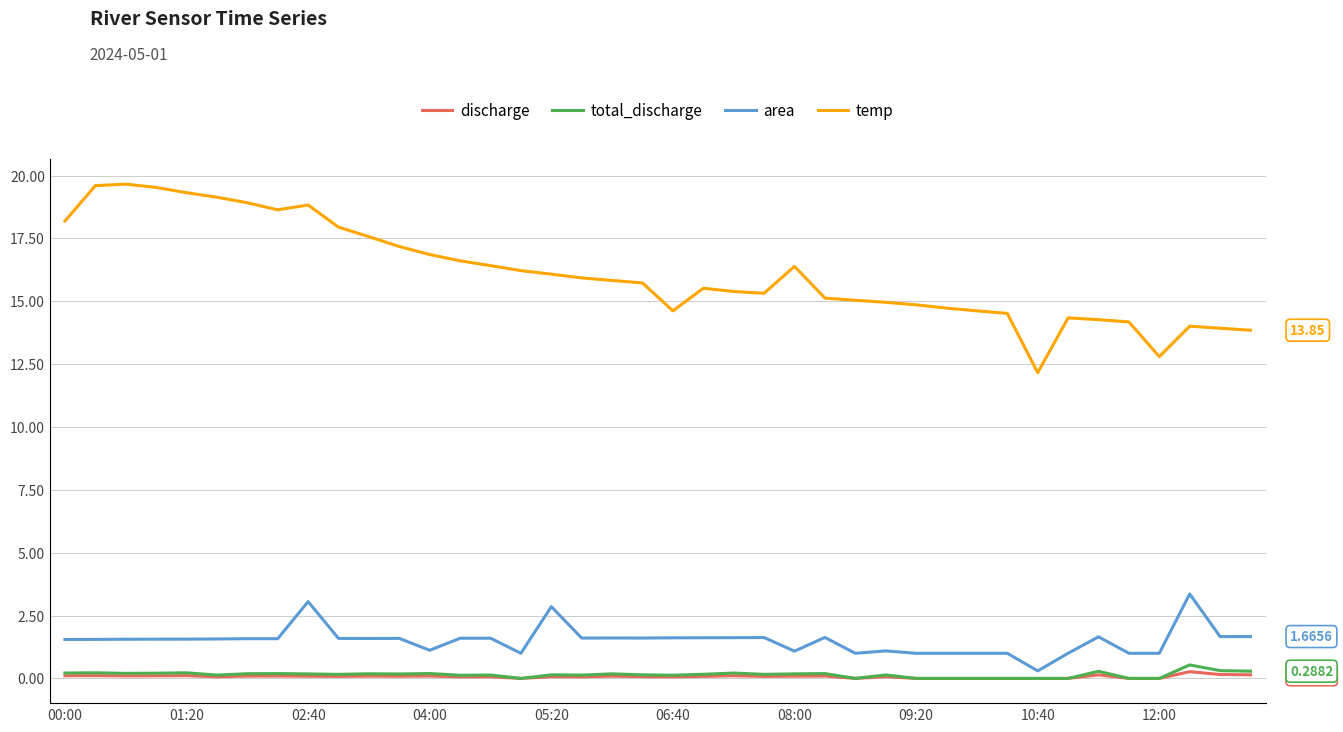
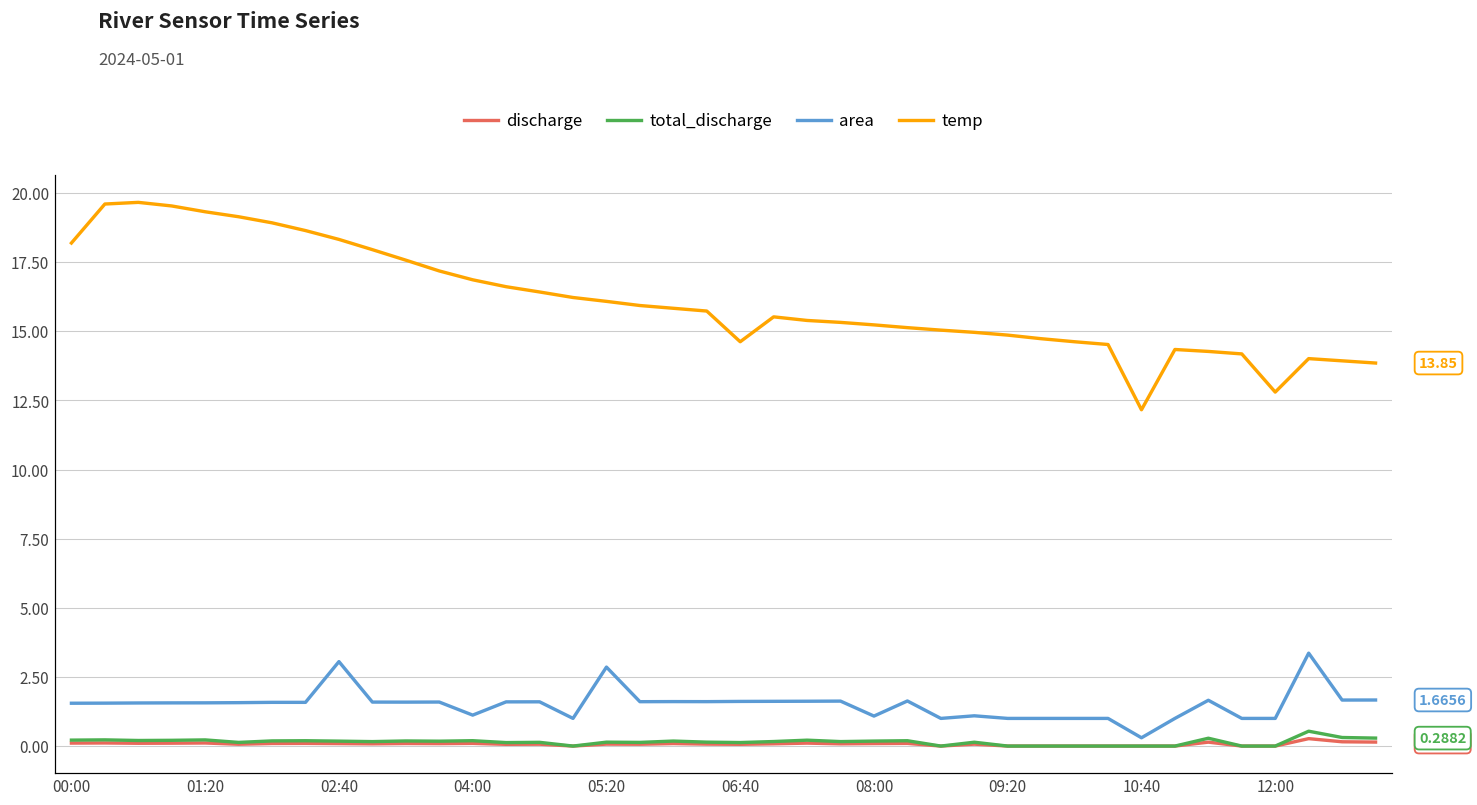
  {
    "discharge": {
      "00:00": 0.1,
      "01:20": 0.1
    },
    "total_discharge": {
      "00:00": 0.2,
      "01:20": 0.2
    },
    "area": {
      "00:00": 1.5,
      "01:20": 1.6,
      "02:40": 3.1,
      "04:00": 1.1,
      "05:20": 2.9,
      "06:40": 1.6,
      "08:00": 1.1,
      "09:20": 1.0,
      "10:40": 0.3,
      "12:00": 1.0
    },
    "temp": {
      "00:00": 18.2,
      "01:20": 19.3,
-     "02:40": 18.8,
+     "02:40": 18.3,
      "04:00": 16.9,
      "05:20": 16.1,
      "06:40": 14.6,
-     "08:00": 16.4,
+     "08:00": 15.2,
      "09:20": 14.9,
      "10:40": 12.2,
      "12:00": 12.8
    }
  }
